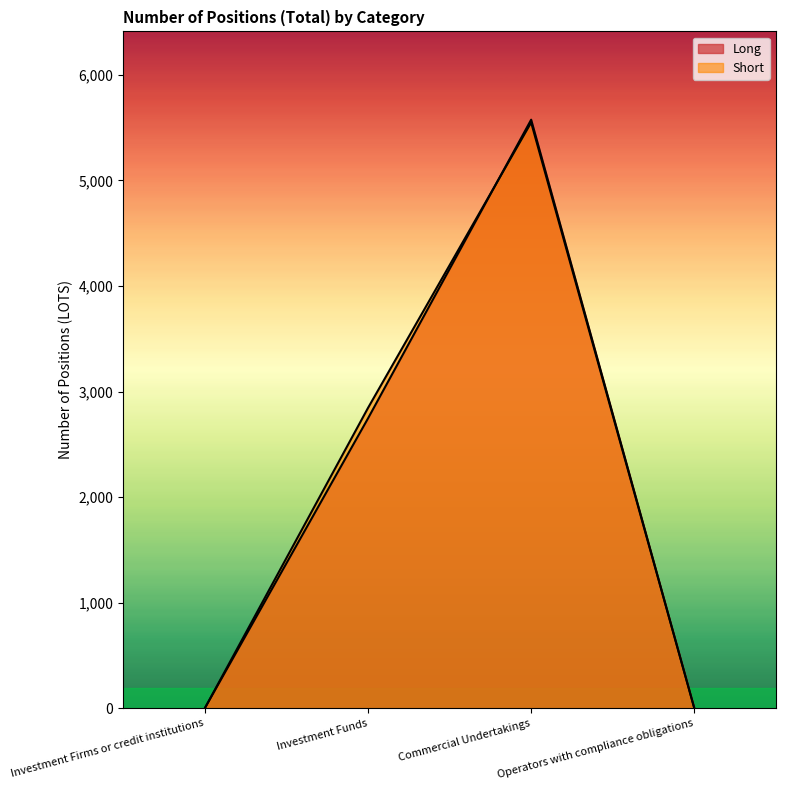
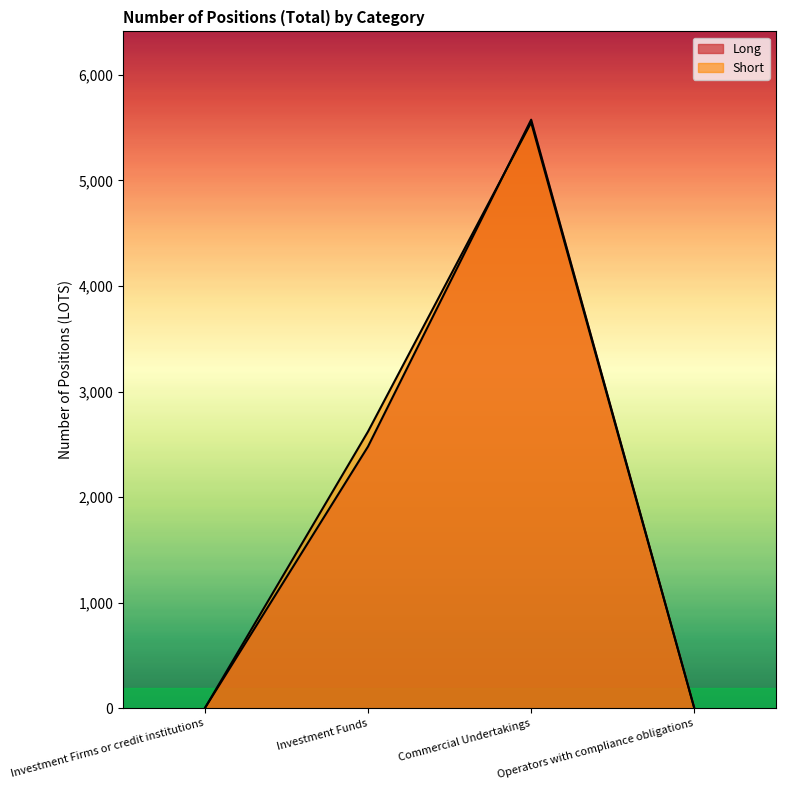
  {
    "Long": {
-     "Investment Funds": "2,750",
+     "Investment Funds": "2,480",
      "Commercial Undertakings": "5,580"
    },
    "Short": {
-     "Investment Funds": "2,850",
+     "Investment Funds": "2,620",
      "Commercial Undertakings": "5,550"
    }
  }
